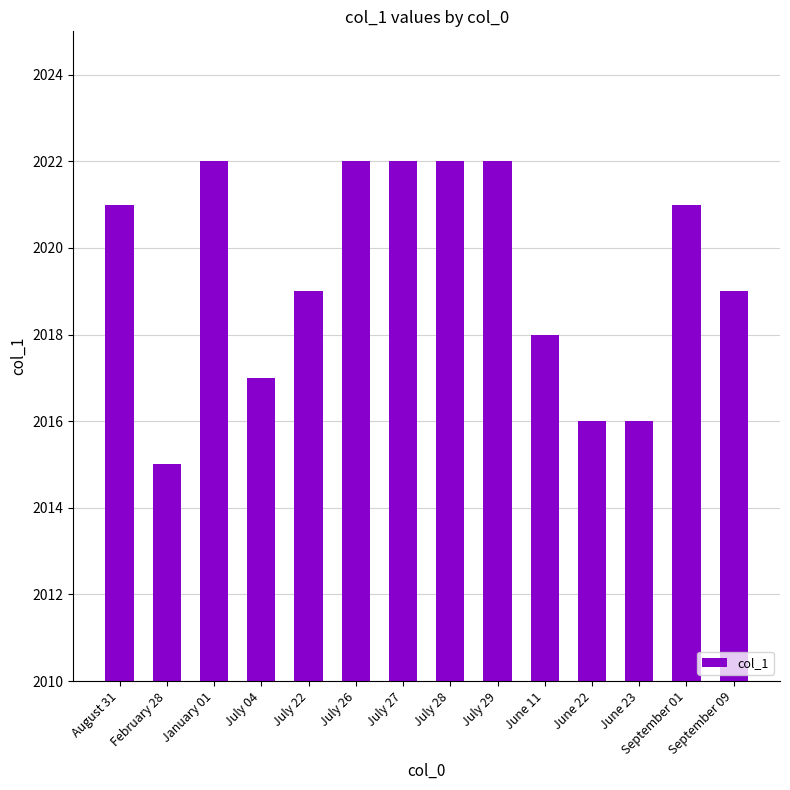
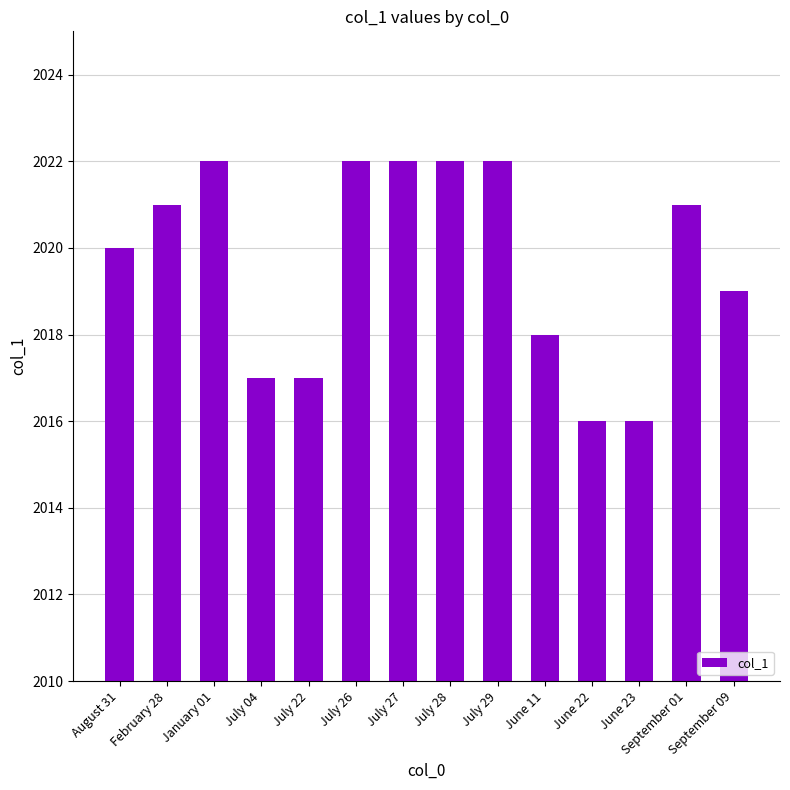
  {
-   "August 31": 2021,
-   "February 28": 2015,
+   "August 31": 2020,
+   "February 28": 2021,
    "January 01": 2022,
    "July 04": 2017,
-   "July 22": 2019,
+   "July 22": 2017,
    "July 26": 2022,
    "July 27": 2022,
    "July 28": 2022,
    "July 29": 2022,
    "June 11": 2018,
    "June 22": 2016,
    "June 23": 2016,
    "September 01": 2021,
    "September 09": 2019
  }
